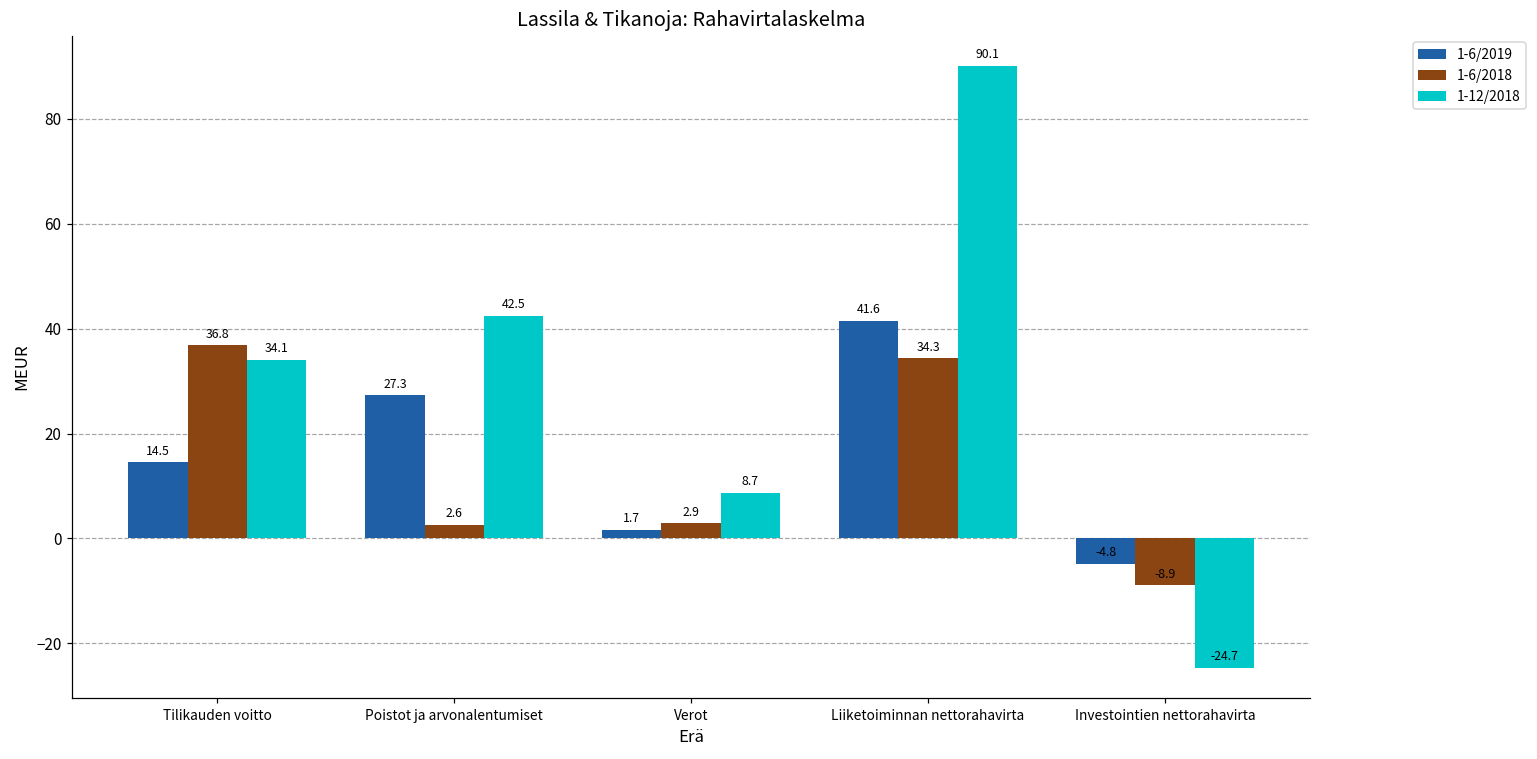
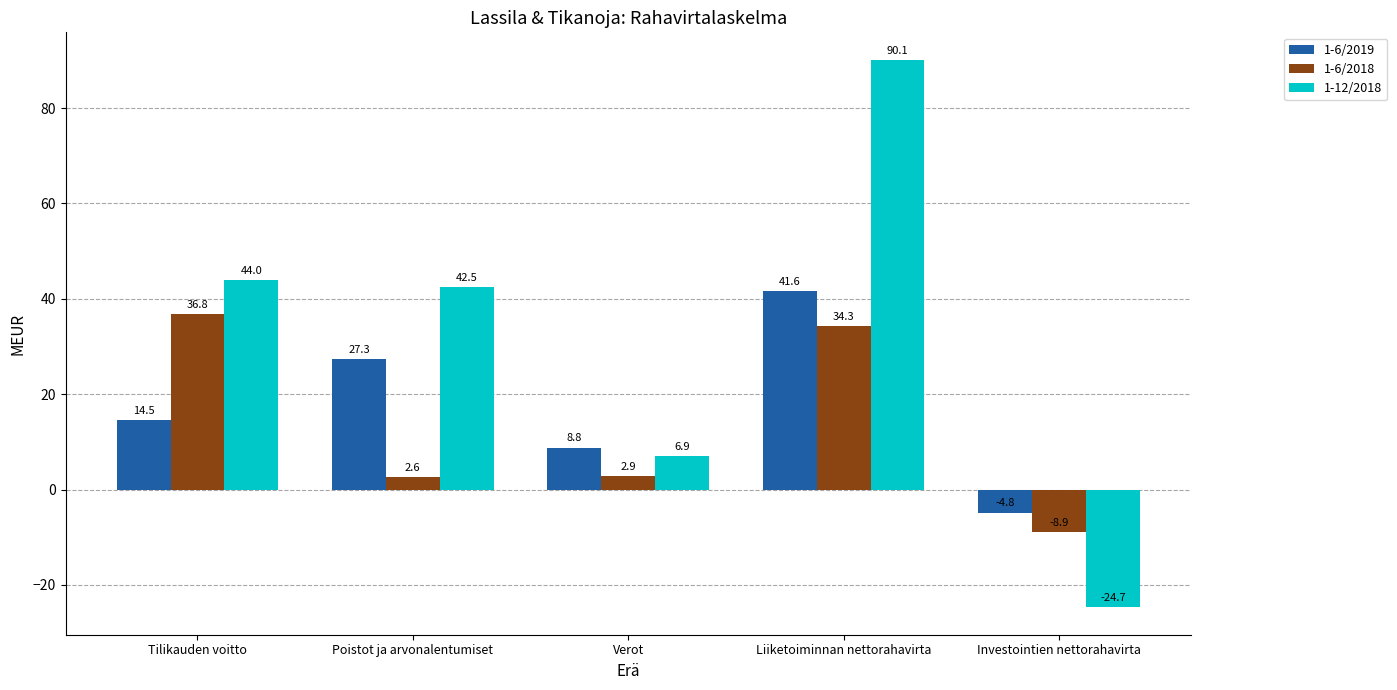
  {
    "1-6/2019": {
      "Tilikauden voitto": 14.5,
      "Poistot ja arvonalentumiset": 27.3,
-     "Verot": 1.7,
+     "Verot": 8.8,
      "Liiketoiminnan nettorahavirta": 41.6,
      "Investointien nettorahavirta": -4.8
    },
    "1-6/2018": {
      "Tilikauden voitto": 36.8,
      "Poistot ja arvonalentumiset": 2.6,
      "Verot": 2.9,
      "Liiketoiminnan nettorahavirta": 34.3,
      "Investointien nettorahavirta": -8.9
    },
    "1-12/2018": {
-     "Tilikauden voitto": 34.1,
+     "Tilikauden voitto": 44.0,
      "Poistot ja arvonalentumiset": 42.5,
-     "Verot": 8.7,
+     "Verot": 6.9,
      "Liiketoiminnan nettorahavirta": 90.1,
      "Investointien nettorahavirta": -24.7
    }
  }
